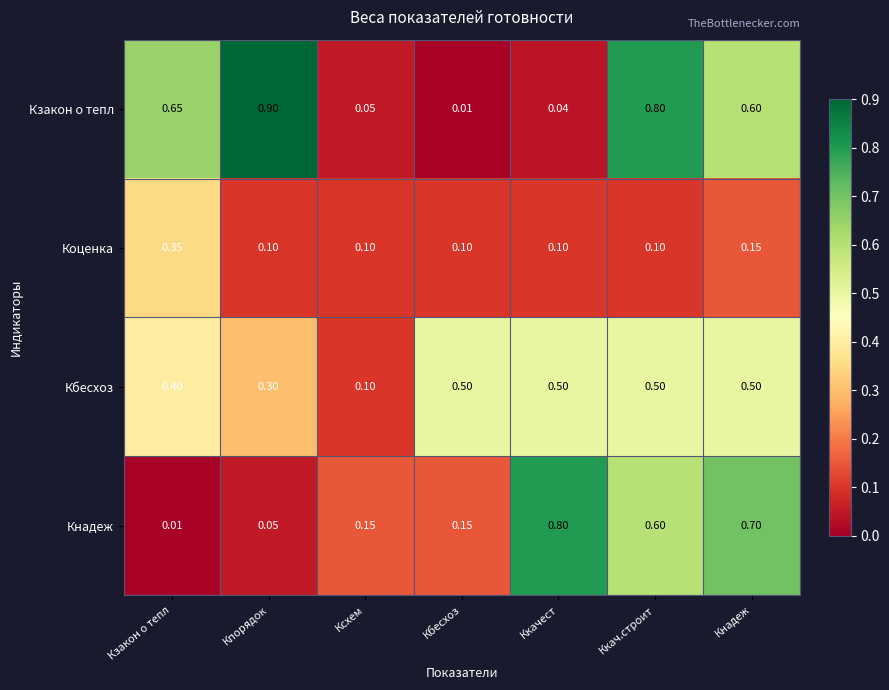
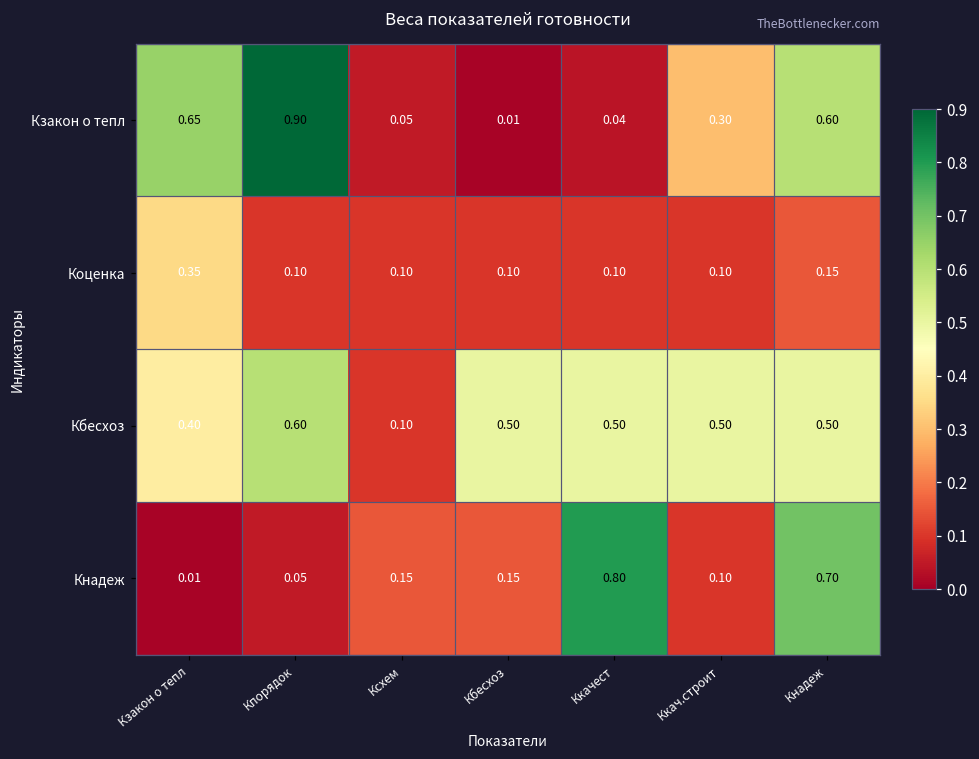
  {
    "Кзакон о тепл": {
      "Кзакон о тепл": 0.65,
      "Кпорядок": 0.90,
      "Ксхем": 0.05,
      "Кбесхоз": 0.01,
      "Ккачест": 0.04,
-     "Ккач.строит": 0.80,
+     "Ккач.строит": 0.30,
      "Кнадеж": 0.60
    },
    "Коценка": {
      "Кзакон о тепл": 0.35,
      "Кпорядок": 0.10,
      "Ксхем": 0.10,
      "Кбесхоз": 0.10,
      "Ккачест": 0.10,
      "Ккач.строит": 0.10,
      "Кнадеж": 0.15
    },
    "Кбесхоз": {
      "Кзакон о тепл": 0.40,
-     "Кпорядок": 0.30,
+     "Кпорядок": 0.60,
      "Ксхем": 0.10,
      "Кбесхоз": 0.50,
      "Ккачест": 0.50,
      "Ккач.строит": 0.50,
      "Кнадеж": 0.50
    },
    "Кнадеж": {
      "Кзакон о тепл": 0.01,
      "Кпорядок": 0.05,
      "Ксхем": 0.15,
      "Кбесхоз": 0.15,
      "Ккачест": 0.80,
-     "Ккач.строит": 0.60,
+     "Ккач.строит": 0.10,
      "Кнадеж": 0.70
    }
  }
